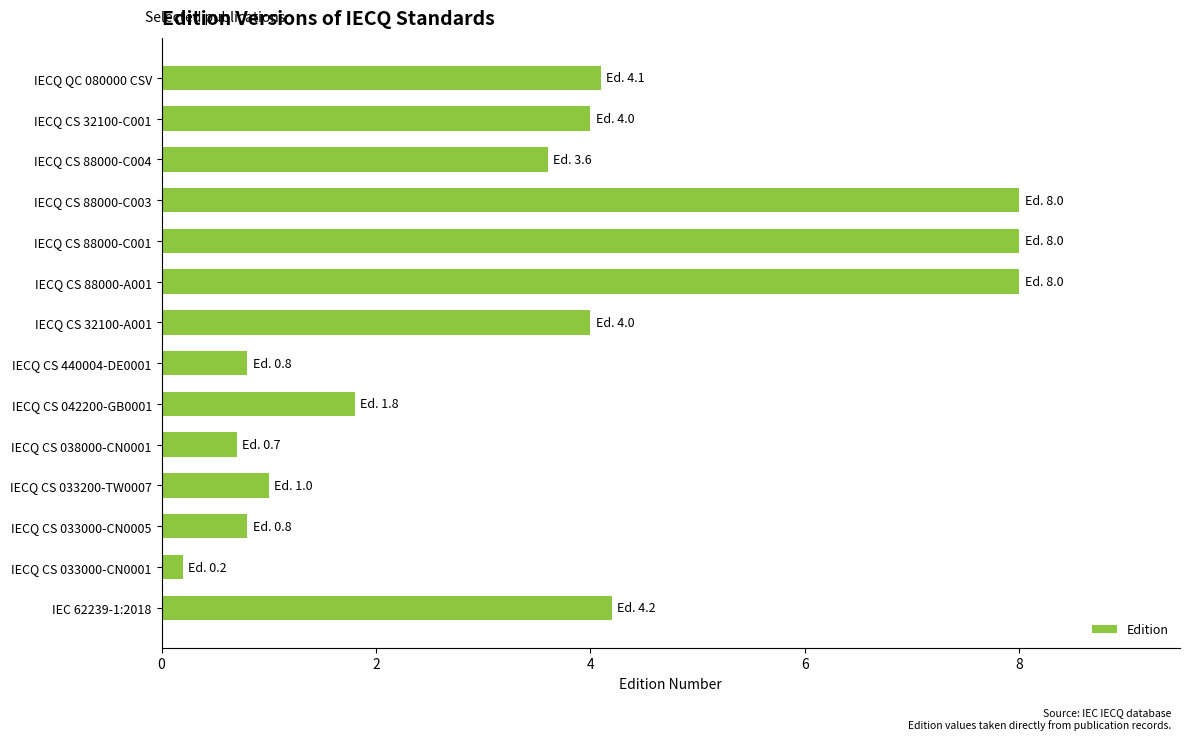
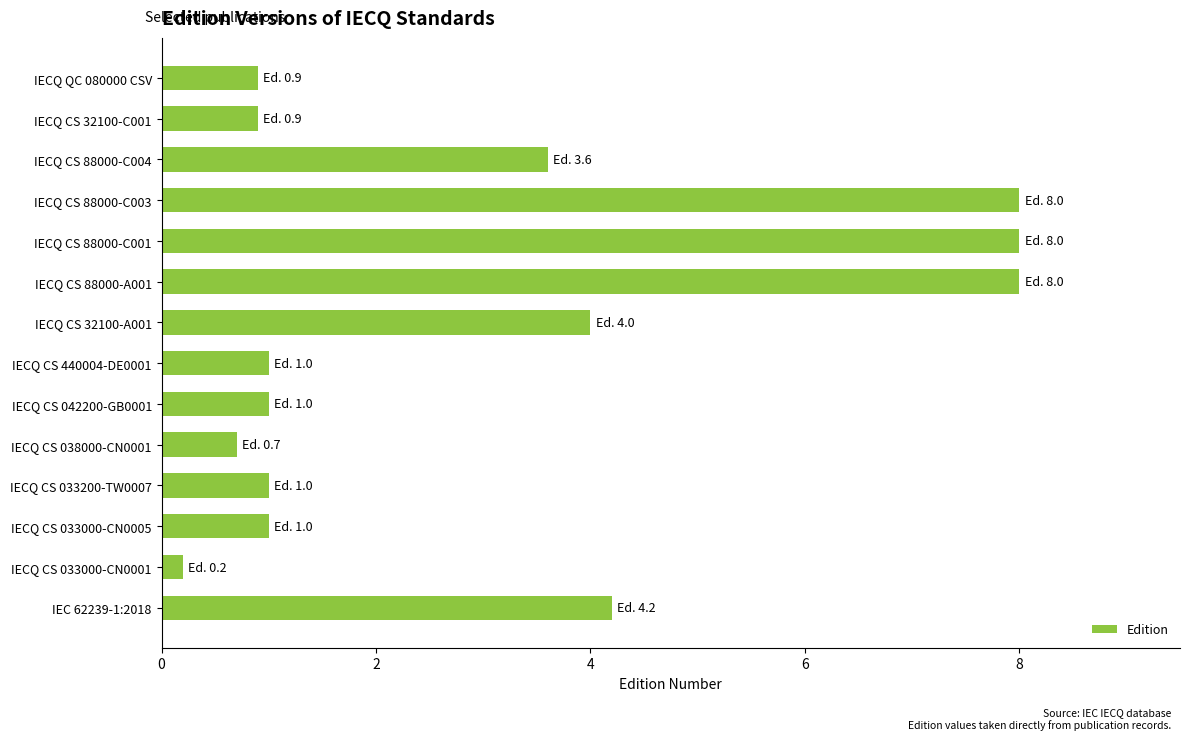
  {
-   "IECQ QC 080000 CSV": 4.1,
-   "IECQ CS 32100-C001": 4.0,
+   "IECQ QC 080000 CSV": 0.9,
+   "IECQ CS 32100-C001": 0.9,
    "IECQ CS 88000-C004": 3.6,
    "IECQ CS 88000-C003": 8.0,
    "IECQ CS 88000-C001": 8.0,
    "IECQ CS 88000-A001": 8.0,
    "IECQ CS 32100-A001": 4.0,
-   "IECQ CS 440004-DE0001": 0.8,
-   "IECQ CS 042200-GB0001": 1.8,
+   "IECQ CS 440004-DE0001": 1.0,
+   "IECQ CS 042200-GB0001": 1.0,
    "IECQ CS 038000-CN0001": 0.7,
    "IECQ CS 033200-TW0007": 1.0,
-   "IECQ CS 033000-CN0005": 0.8,
+   "IECQ CS 033000-CN0005": 1.0,
    "IECQ CS 033000-CN0001": 0.2,
    "IEC 62239-1:2018": 4.2
  }
